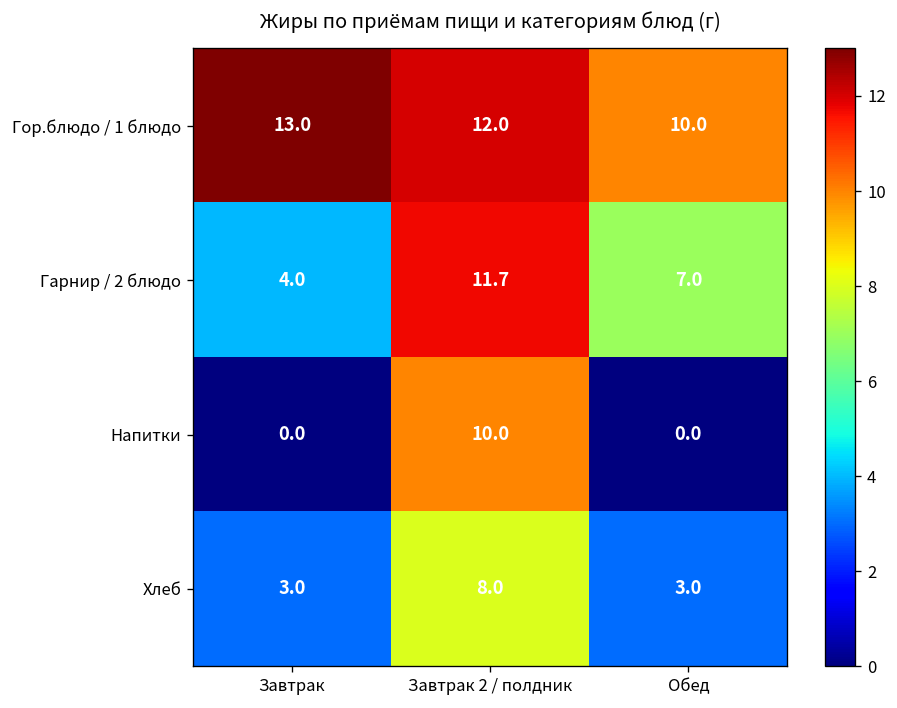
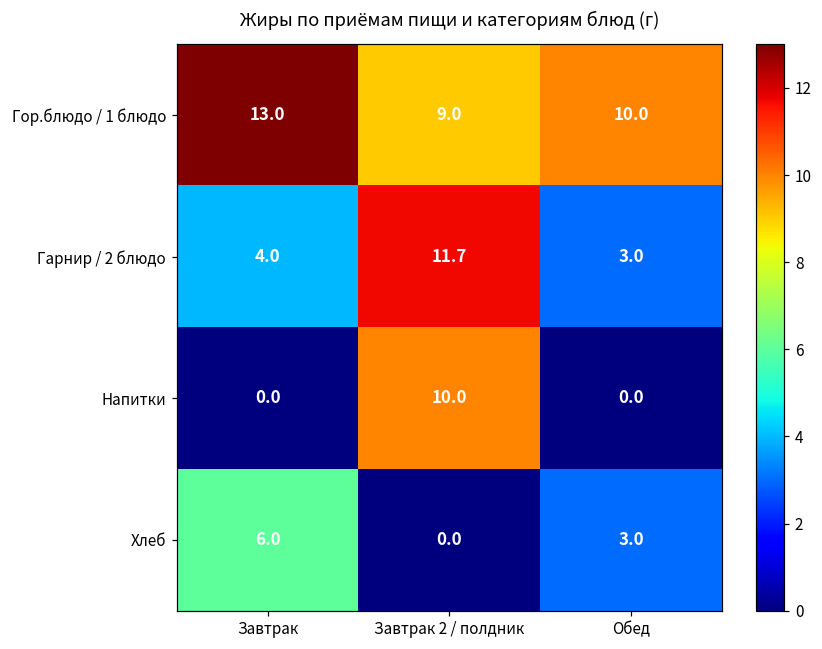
  {
    "Гор.блюдо / 1 блюдо": {
      "Завтрак": 13.0,
-     "Завтрак 2 / полдник": 12.0,
+     "Завтрак 2 / полдник": 9.0,
      "Обед": 10.0
    },
    "Гарнир / 2 блюдо": {
      "Завтрак": 4.0,
      "Завтрак 2 / полдник": 11.7,
-     "Обед": 7.0
+     "Обед": 3.0
    },
    "Напитки": {
      "Завтрак": 0.0,
      "Завтрак 2 / полдник": 10.0,
      "Обед": 0.0
    },
    "Хлеб": {
-     "Завтрак": 3.0,
-     "Завтрак 2 / полдник": 8.0,
+     "Завтрак": 6.0,
+     "Завтрак 2 / полдник": 0.0,
      "Обед": 3.0
    }
  }
